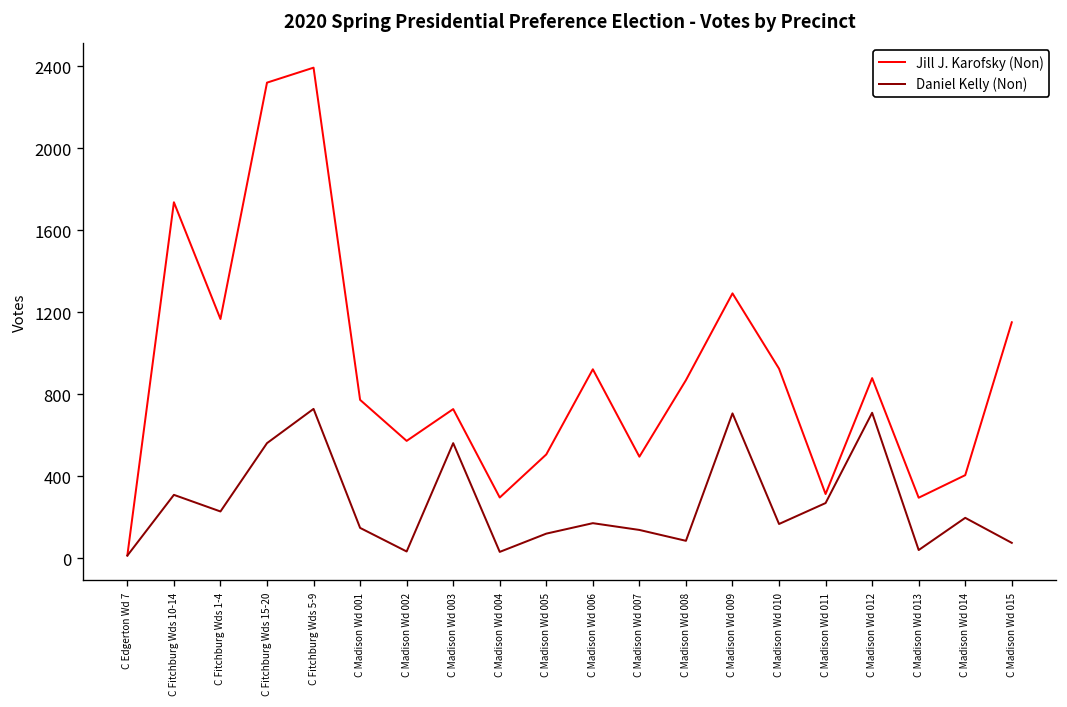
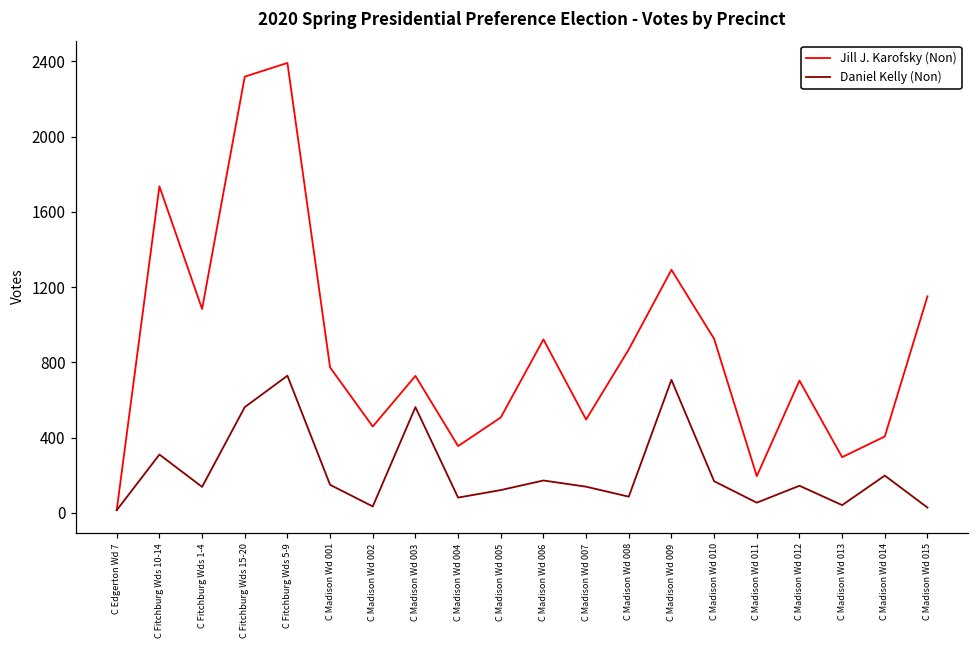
  {
    "Jill J. Karofsky (Non)": {
      "C Fitchburg Wds 10-14": 1740,
-     "C Fitchburg Wds 1-4": 1170,
+     "C Fitchburg Wds 1-4": 1080,
      "C Fitchburg Wds 15-20": 2320,
      "C Fitchburg Wds 5-9": 2390,
      "C Madison Wd 001": 770,
-     "C Madison Wd 002": 570,
+     "C Madison Wd 002": 460,
      "C Madison Wd 003": 730,
-     "C Madison Wd 004": 300,
+     "C Madison Wd 004": 360,
      "C Madison Wd 005": 510,
      "C Madison Wd 006": 920,
      "C Madison Wd 007": 500,
      "C Madison Wd 008": 870,
      "C Madison Wd 009": 1290,
      "C Madison Wd 010": 930,
-     "C Madison Wd 011": 310,
-     "C Madison Wd 012": 880,
+     "C Madison Wd 011": 200,
+     "C Madison Wd 012": 700,
      "C Madison Wd 013": 300,
      "C Madison Wd 014": 410,
      "C Madison Wd 015": 1150
    },
    "Daniel Kelly (Non)": {
      "C Fitchburg Wds 10-14": 310,
-     "C Fitchburg Wds 1-4": 230,
+     "C Fitchburg Wds 1-4": 140,
      "C Fitchburg Wds 15-20": 560,
      "C Fitchburg Wds 5-9": 730,
      "C Madison Wd 001": 150,
      "C Madison Wd 002": 30,
      "C Madison Wd 003": 560,
-     "C Madison Wd 004": 30,
+     "C Madison Wd 004": 80,
      "C Madison Wd 005": 120,
      "C Madison Wd 006": 170,
      "C Madison Wd 007": 140,
      "C Madison Wd 008": 90,
      "C Madison Wd 009": 710,
      "C Madison Wd 010": 170,
-     "C Madison Wd 011": 270,
-     "C Madison Wd 012": 710,
+     "C Madison Wd 011": 50,
+     "C Madison Wd 012": 140,
      "C Madison Wd 013": 40,
      "C Madison Wd 014": 200,
-     "C Madison Wd 015": 80
+     "C Madison Wd 015": 30
    }
  }
